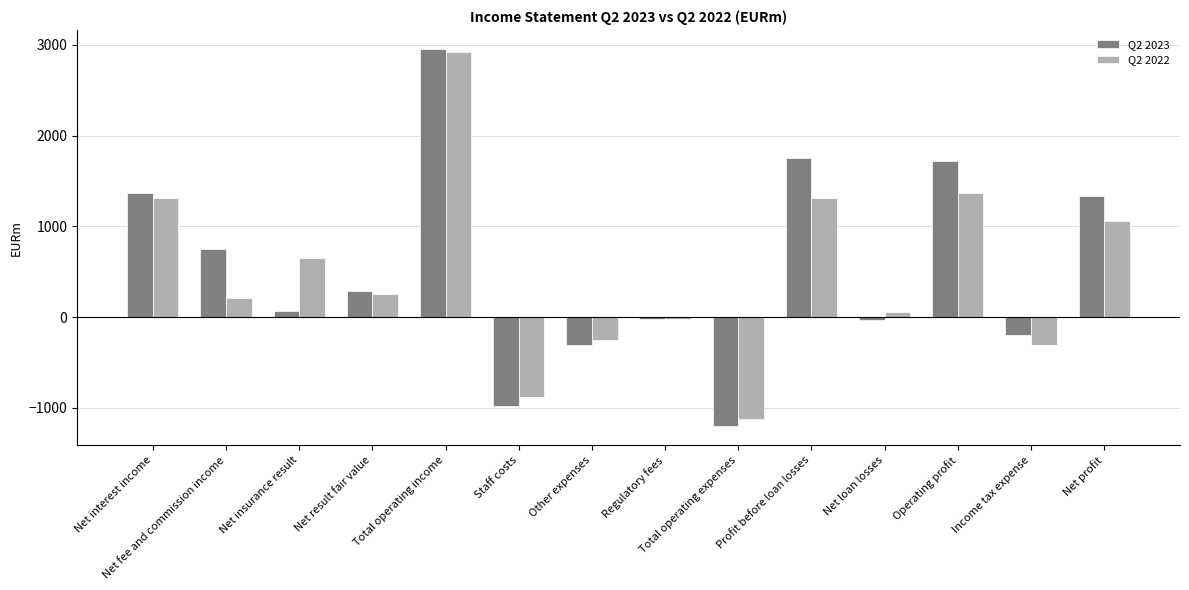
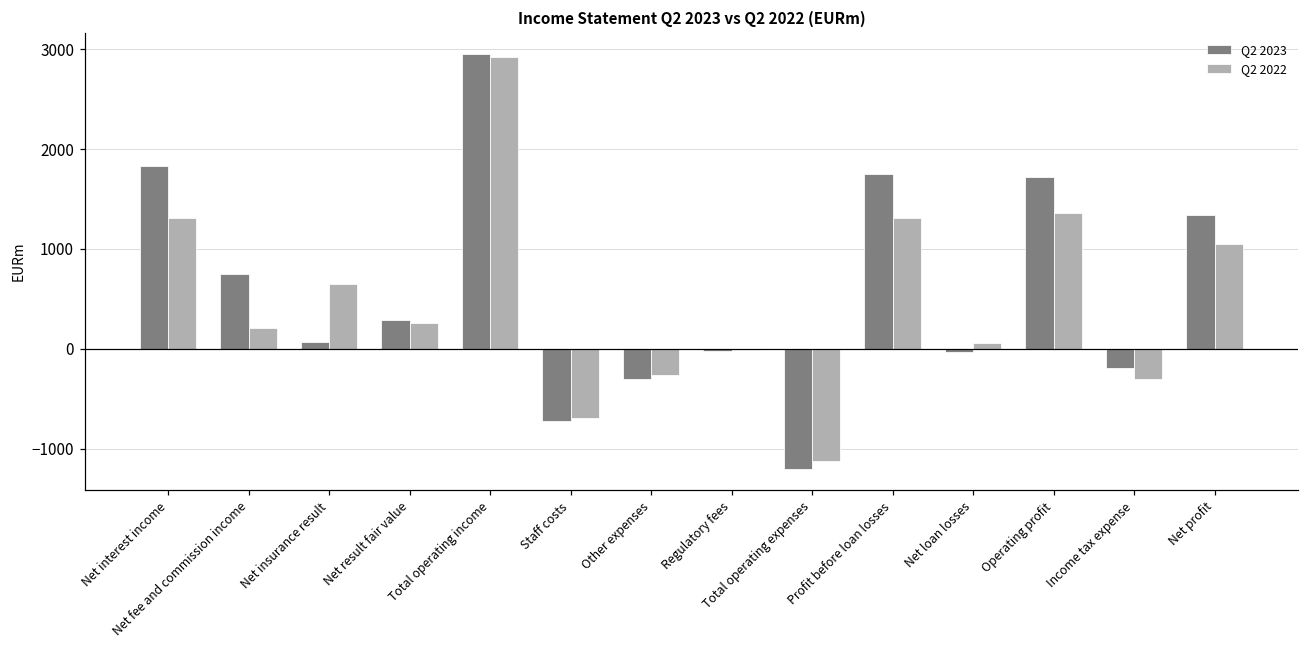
  {
    "Q2 2023": {
-     "Net interest income": 1400,
+     "Net interest income": 1800,
      "Net fee and commission income": 800,
      "Net insurance result": 100,
      "Net result fair value": 300,
      "Total operating income": 3000,
-     "Staff costs": -1000,
+     "Staff costs": -700,
      "Other expenses": -300,
      "Total operating expenses": -1200,
      "Profit before loan losses": 1800,
      "Net loan losses": 0,
      "Operating profit": 1700,
      "Income tax expense": -200,
      "Net profit": 1300
    },
    "Q2 2022": {
      "Net interest income": 1300,
      "Net fee and commission income": 200,
      "Net insurance result": 700,
      "Net result fair value": 300,
      "Total operating income": 2900,
-     "Staff costs": -900,
+     "Staff costs": -700,
      "Other expenses": -300,
      "Total operating expenses": -1100,
      "Profit before loan losses": 1300,
      "Net loan losses": 100,
      "Operating profit": 1400,
      "Income tax expense": -300,
      "Net profit": 1100
    }
  }
